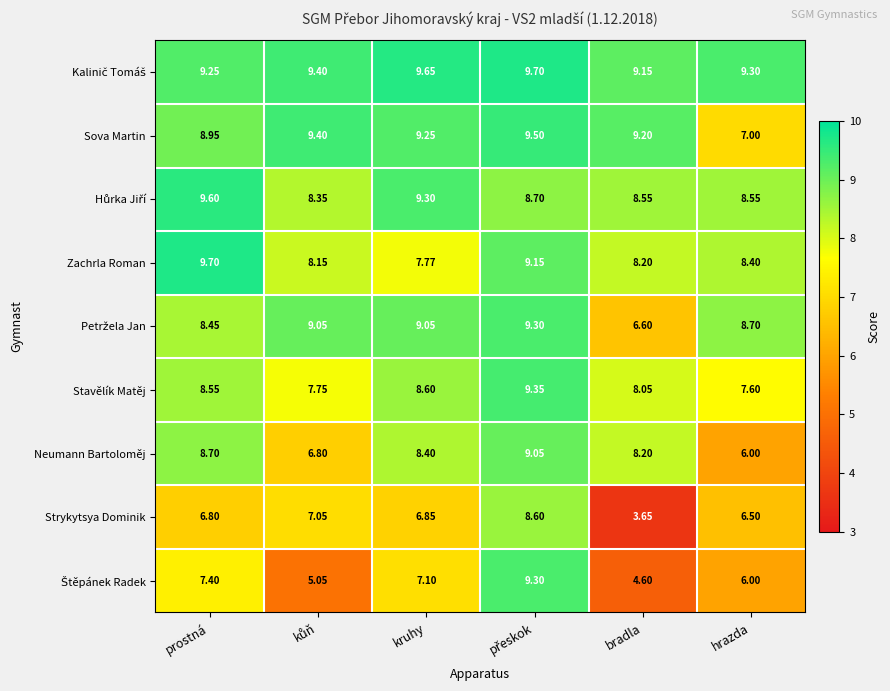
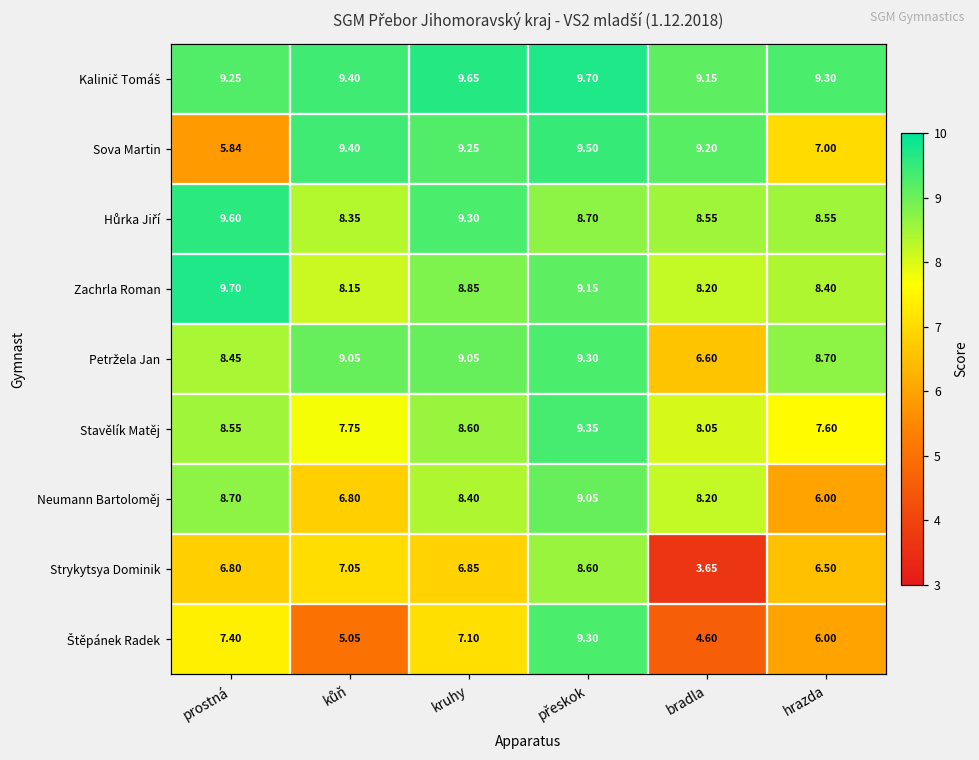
  {
    "Kalinič Tomáš": {
      "prostná": 9.25,
      "kůň": 9.40,
      "kruhy": 9.65,
      "přeskok": 9.70,
      "bradla": 9.15,
      "hrazda": 9.30
    },
    "Sova Martin": {
-     "prostná": 8.95,
+     "prostná": 5.84,
      "kůň": 9.40,
      "kruhy": 9.25,
      "přeskok": 9.50,
      "bradla": 9.20,
      "hrazda": 7.00
    },
    "Hůrka Jiří": {
      "prostná": 9.60,
      "kůň": 8.35,
      "kruhy": 9.30,
      "přeskok": 8.70,
      "bradla": 8.55,
      "hrazda": 8.55
    },
    "Zachrla Roman": {
      "prostná": 9.70,
      "kůň": 8.15,
-     "kruhy": 7.77,
+     "kruhy": 8.85,
      "přeskok": 9.15,
      "bradla": 8.20,
      "hrazda": 8.40
    },
    "Petržela Jan": {
      "prostná": 8.45,
      "kůň": 9.05,
      "kruhy": 9.05,
      "přeskok": 9.30,
      "bradla": 6.60,
      "hrazda": 8.70
    },
    "Stavělík Matěj": {
      "prostná": 8.55,
      "kůň": 7.75,
      "kruhy": 8.60,
      "přeskok": 9.35,
      "bradla": 8.05,
      "hrazda": 7.60
    },
    "Neumann Bartoloměj": {
      "prostná": 8.70,
      "kůň": 6.80,
      "kruhy": 8.40,
      "přeskok": 9.05,
      "bradla": 8.20,
      "hrazda": 6.00
    },
    "Strykytsya Dominik": {
      "prostná": 6.80,
      "kůň": 7.05,
      "kruhy": 6.85,
      "přeskok": 8.60,
      "bradla": 3.65,
      "hrazda": 6.50
    },
    "Štěpánek Radek": {
      "prostná": 7.40,
      "kůň": 5.05,
      "kruhy": 7.10,
      "přeskok": 9.30,
      "bradla": 4.60,
      "hrazda": 6.00
    }
  }
